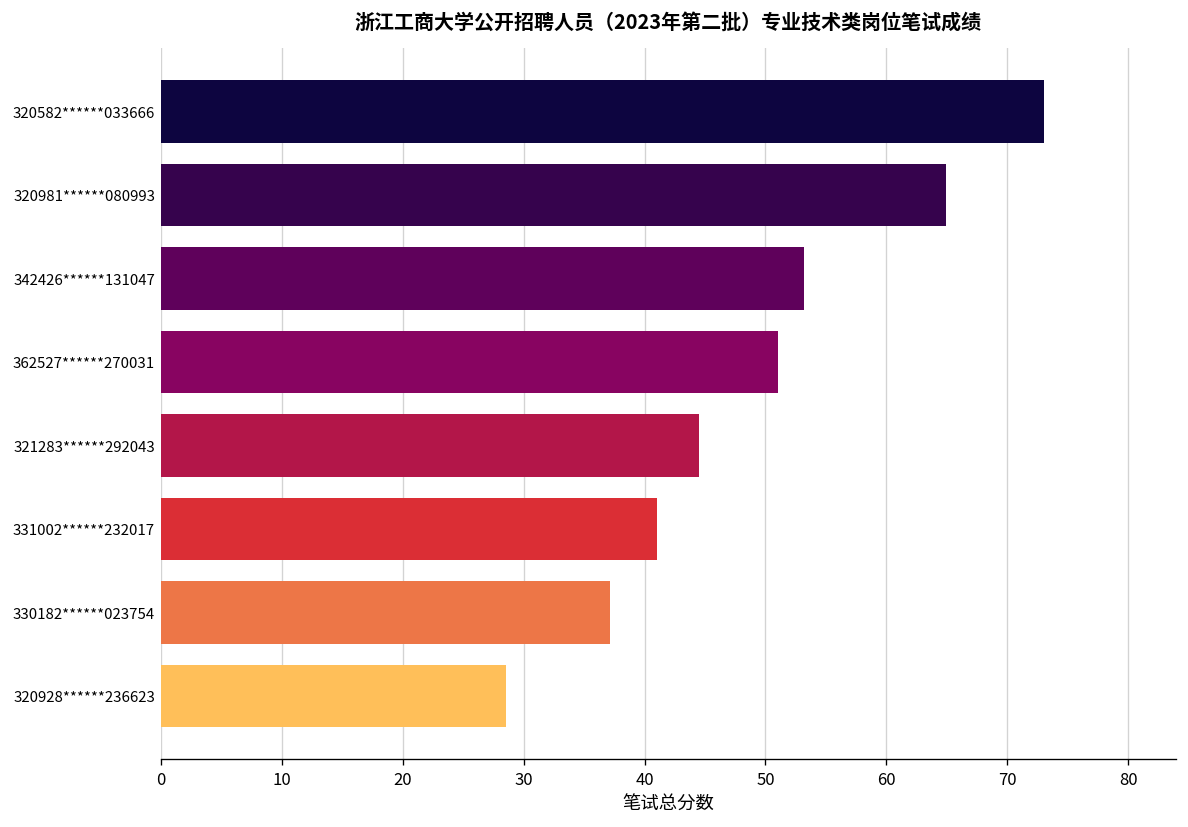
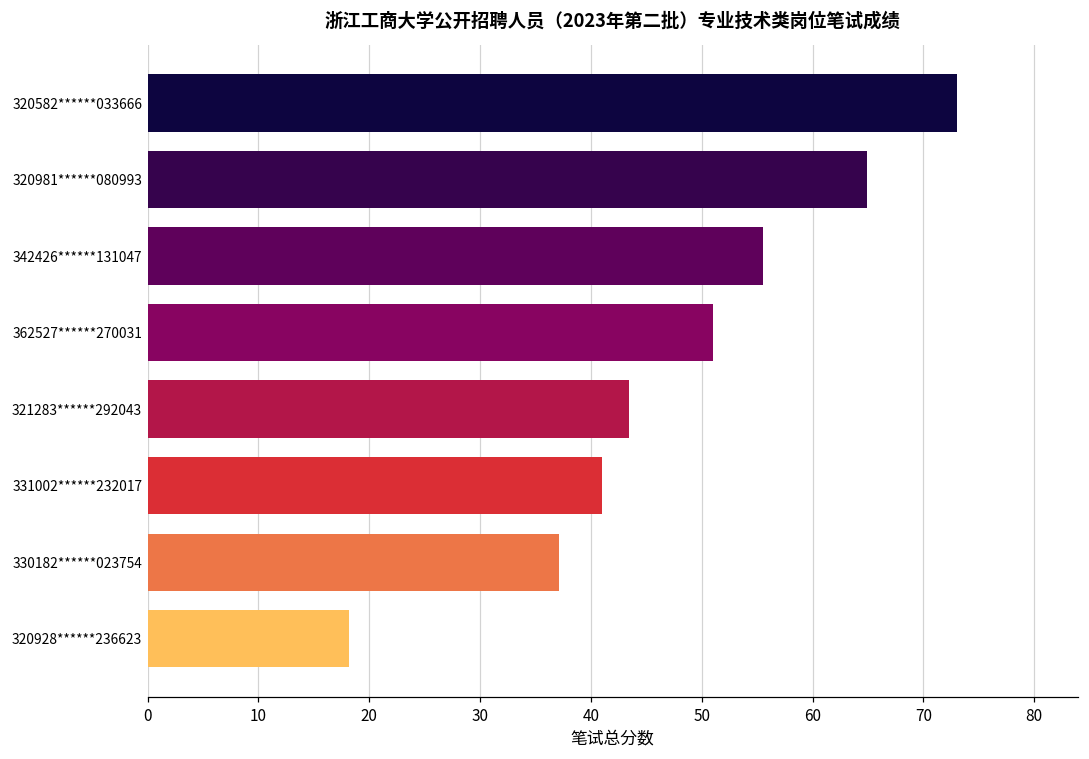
  {
    "320582******033666": 73.0,
    "320981******080993": 64.9,
-   "342426******131047": 53.2,
+   "342426******131047": 55.5,
    "362527******270031": 51.0,
-   "321283******292043": 44.5,
+   "321283******292043": 43.4,
    "331002******232017": 41.0,
    "330182******023754": 37.1,
-   "320928******236623": 28.5
+   "320928******236623": 18.2
  }
